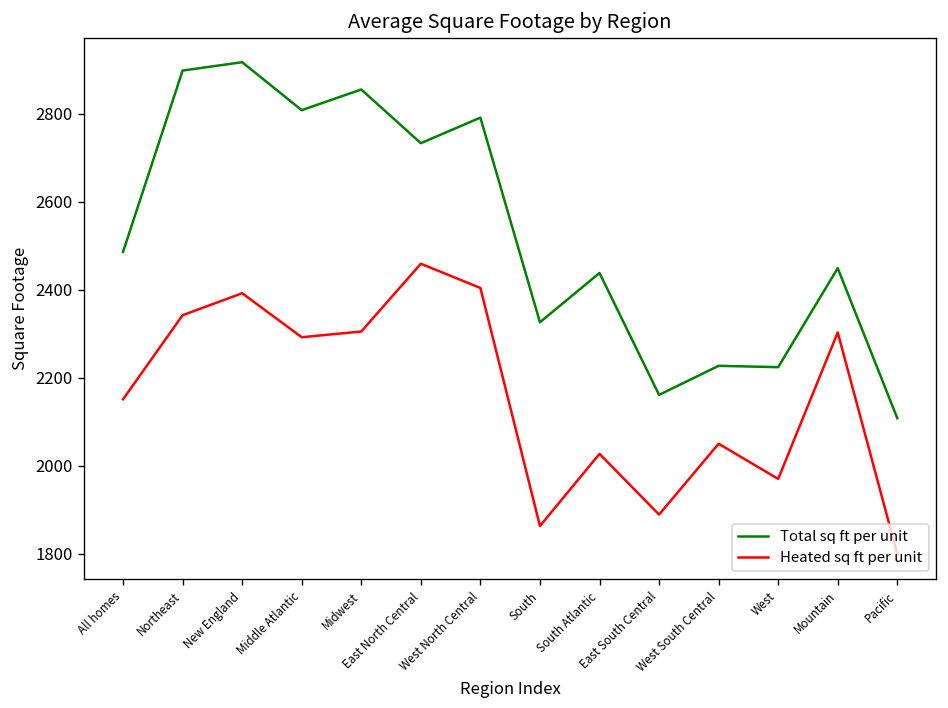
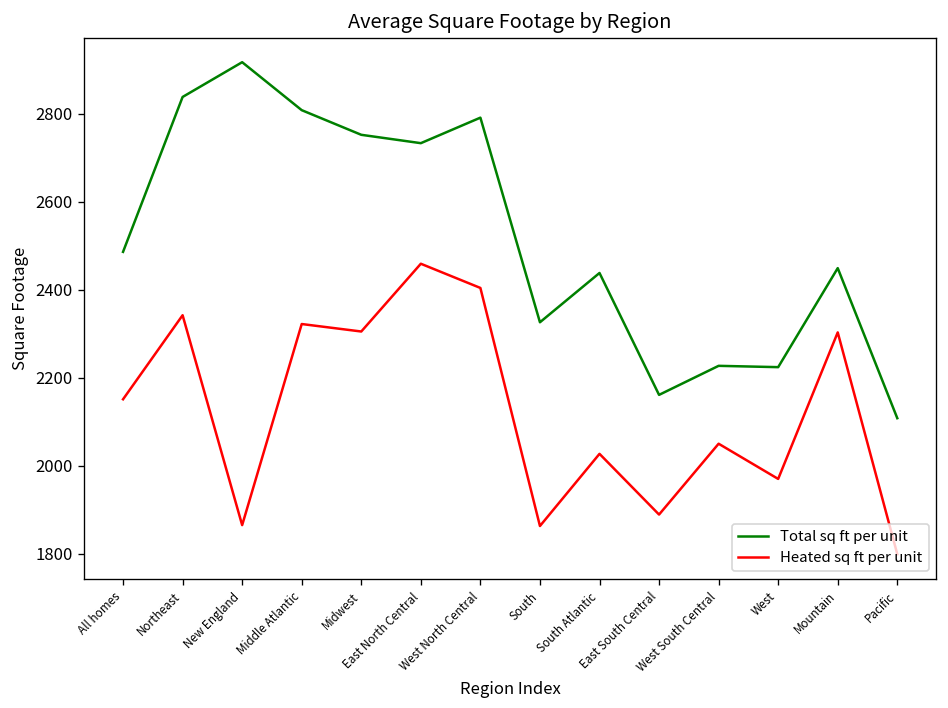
  {
    "Total sq ft per unit": {
      "All homes": 2490,
-     "Northeast": 2900,
+     "Northeast": 2840,
      "New England": 2920,
      "Middle Atlantic": 2810,
-     "Midwest": 2860,
+     "Midwest": 2750,
      "East North Central": 2730,
      "West North Central": 2790,
      "South": 2330,
      "South Atlantic": 2440,
      "East South Central": 2160,
      "West South Central": 2230,
      "West": 2220,
      "Mountain": 2450,
      "Pacific": 2110
    },
    "Heated sq ft per unit": {
      "All homes": 2150,
      "Northeast": 2340,
-     "New England": 2390,
-     "Middle Atlantic": 2290,
+     "New England": 1870,
+     "Middle Atlantic": 2320,
      "Midwest": 2310,
      "East North Central": 2460,
      "West North Central": 2400,
      "South": 1860,
      "South Atlantic": 2030,
      "East South Central": 1890,
      "West South Central": 2050,
      "West": 1970,
      "Mountain": 2300
    }
  }
